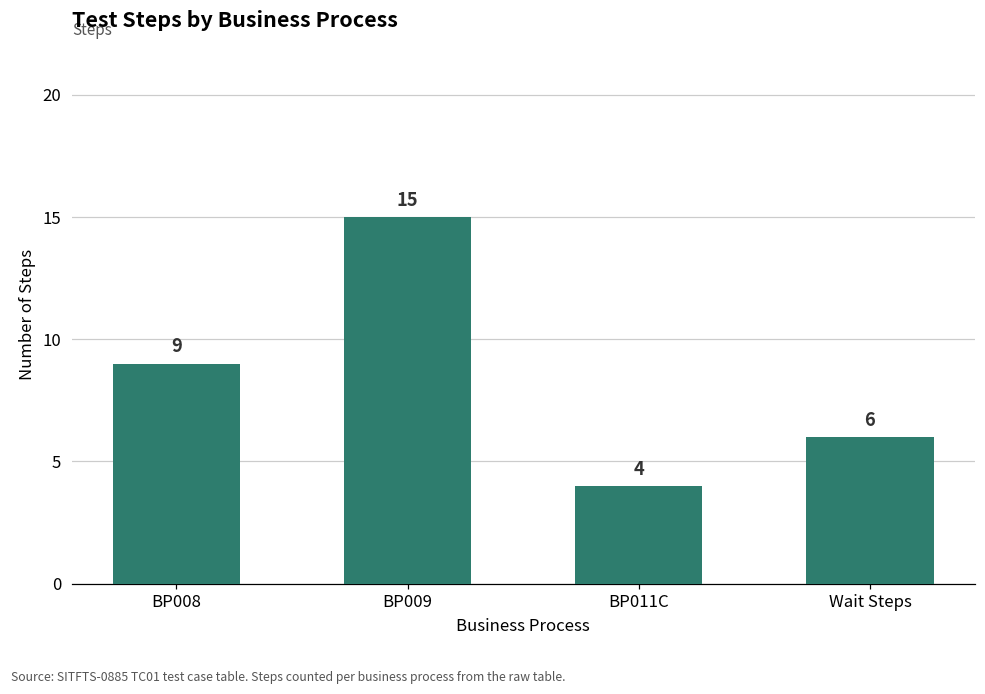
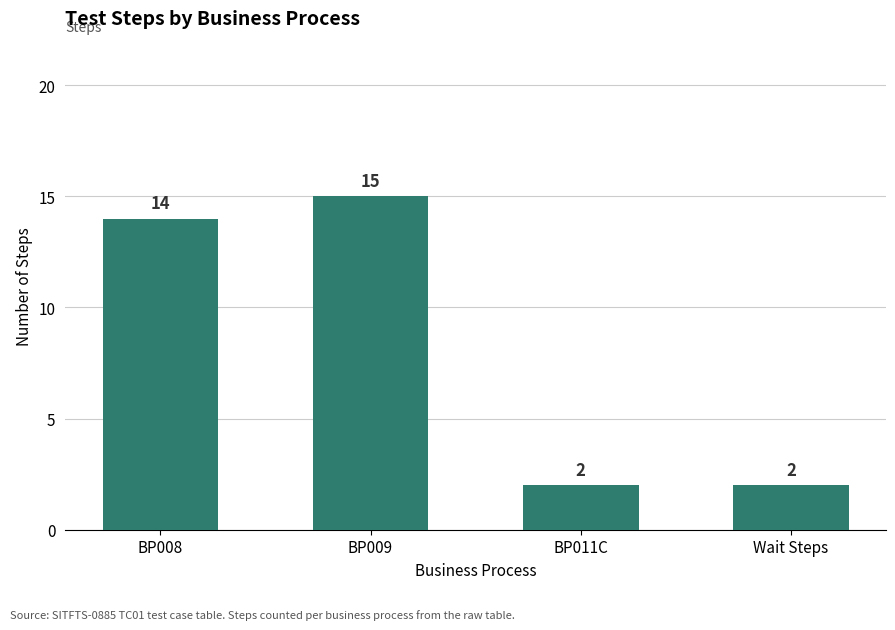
  {
-   "BP008": 9,
+   "BP008": 14,
    "BP009": 15,
-   "BP011C": 4,
-   "Wait Steps": 6
+   "BP011C": 2,
+   "Wait Steps": 2
  }
